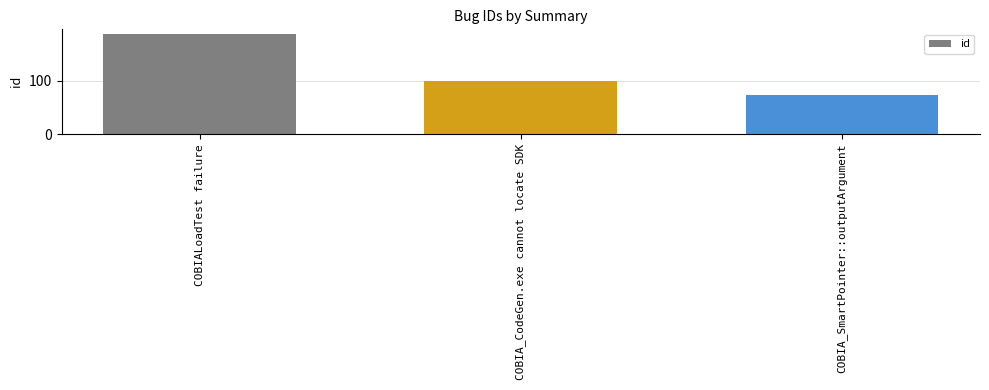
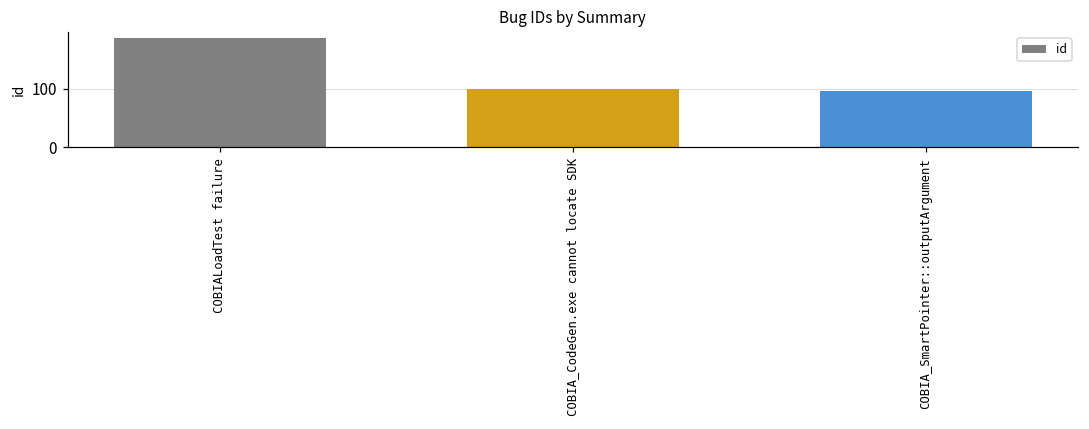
  {
    "COBIALoadTest failure": 190,
    "COBIA_CodeGen.exe cannot locate SDK": 100,
-   "COBIA_SmartPointer::outputArgument": 70
+   "COBIA_SmartPointer::outputArgument": 100
  }
